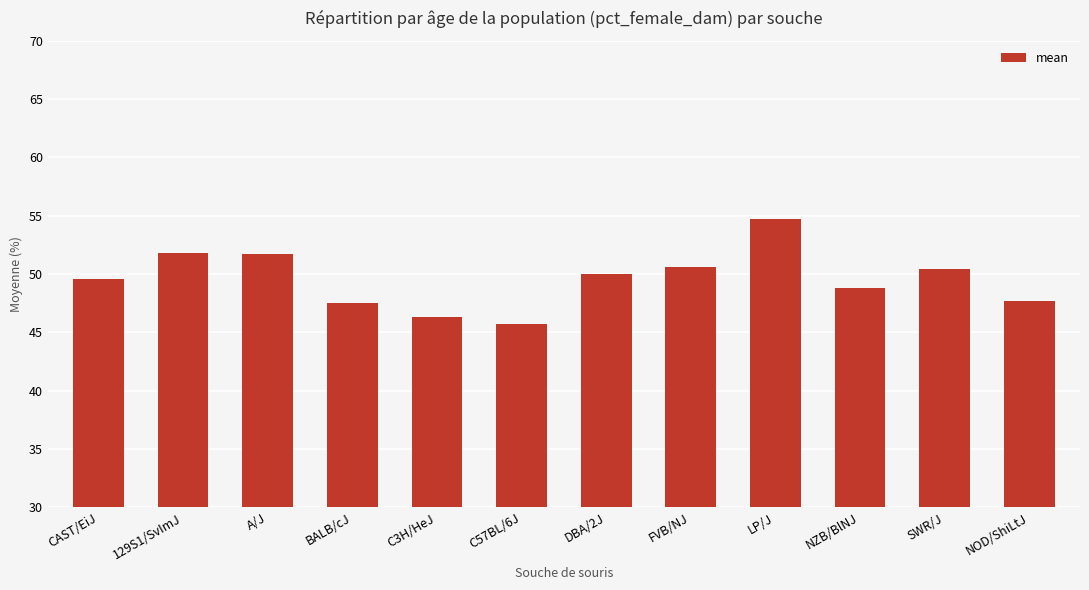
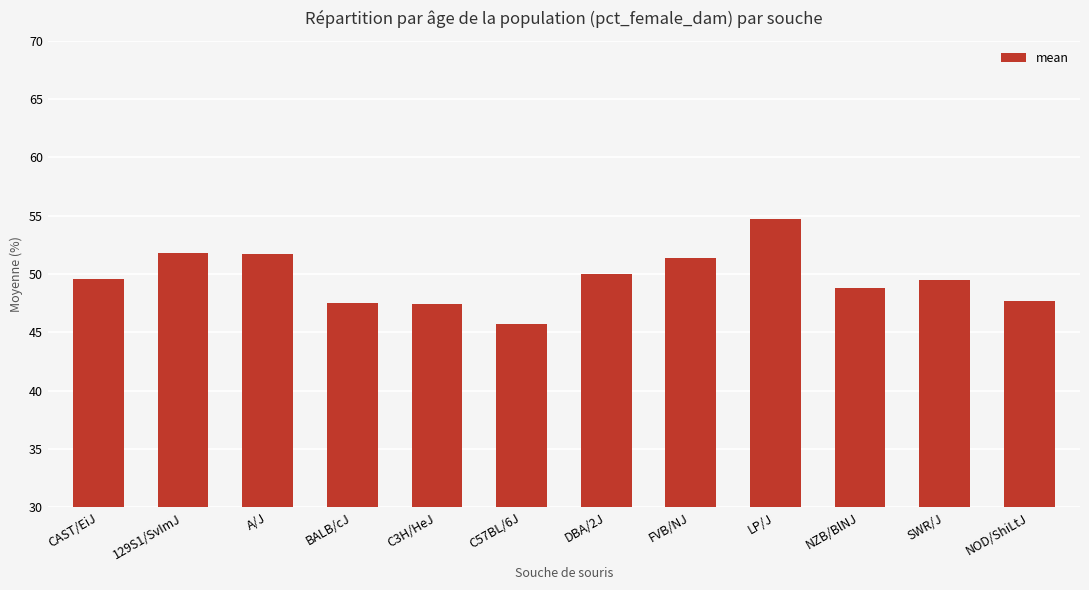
  {
    "CAST/EiJ": 49.6,
    "129S1/SvImJ": 51.8,
    "A/J": 51.7,
    "BALB/cJ": 47.5,
-   "C3H/HeJ": 46.3,
+   "C3H/HeJ": 47.4,
    "C57BL/6J": 45.7,
    "DBA/2J": 50.0,
-   "FVB/NJ": 50.6,
+   "FVB/NJ": 51.4,
    "LP/J": 54.7,
    "NZB/BlNJ": 48.8,
-   "SWR/J": 50.4,
+   "SWR/J": 49.5,
    "NOD/ShiLtJ": 47.7
  }
